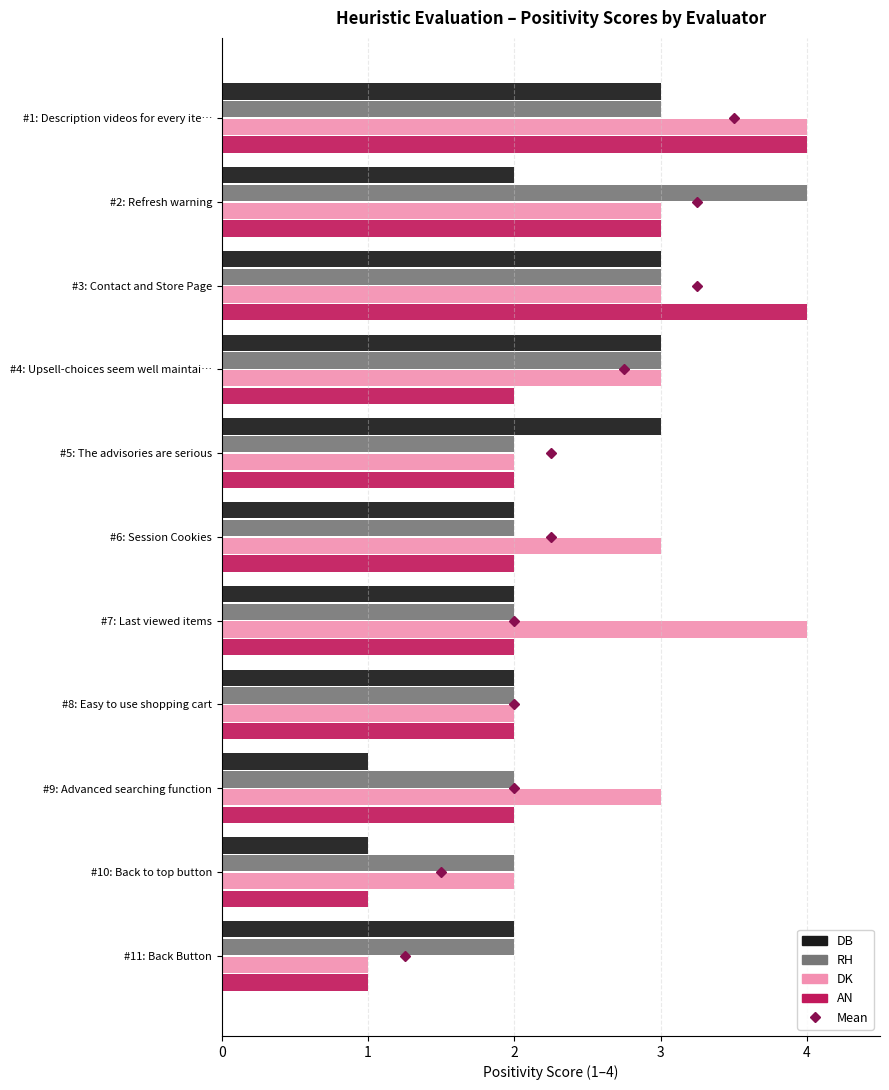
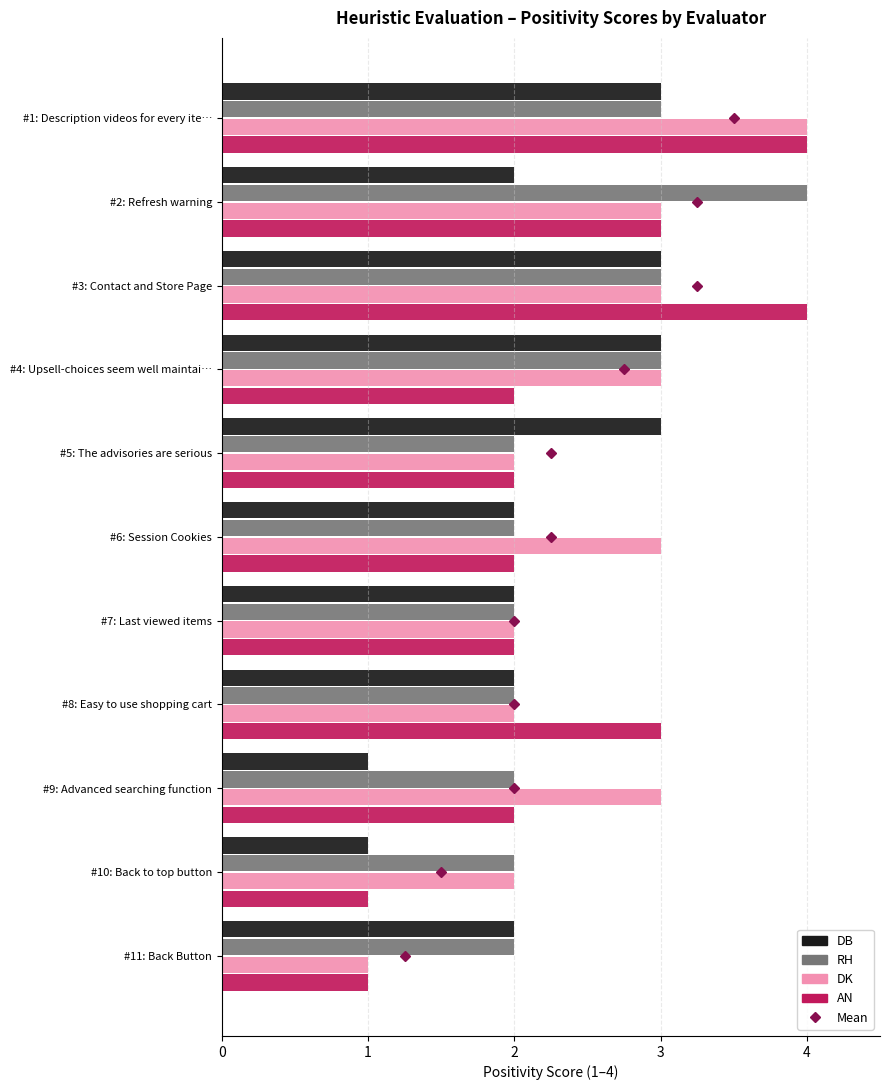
  {
    "DB": {
      "#1: Description videos for every ite…": 3,
      "#2: Refresh warning": 2,
      "#3: Contact and Store Page": 3,
      "#4: Upsell-choices seem well maintai…": 3,
      "#5: The advisories are serious": 3,
      "#6: Session Cookies": 2,
      "#7: Last viewed items": 2,
      "#8: Easy to use shopping cart": 2,
      "#9: Advanced searching function": 1,
      "#10: Back to top button": 1,
      "#11: Back Button": 2
    },
    "RH": {
      "#1: Description videos for every ite…": 3,
      "#2: Refresh warning": 4,
      "#3: Contact and Store Page": 3,
      "#4: Upsell-choices seem well maintai…": 3,
      "#5: The advisories are serious": 2,
      "#6: Session Cookies": 2,
      "#7: Last viewed items": 2,
      "#8: Easy to use shopping cart": 2,
      "#9: Advanced searching function": 2,
      "#10: Back to top button": 2,
      "#11: Back Button": 2
    },
    "DK": {
      "#1: Description videos for every ite…": 4,
      "#2: Refresh warning": 3,
      "#3: Contact and Store Page": 3,
      "#4: Upsell-choices seem well maintai…": 3,
      "#5: The advisories are serious": 2,
      "#6: Session Cookies": 3,
-     "#7: Last viewed items": 4,
+     "#7: Last viewed items": 2,
      "#8: Easy to use shopping cart": 2,
      "#9: Advanced searching function": 3,
      "#10: Back to top button": 2,
      "#11: Back Button": 1
    },
    "AN": {
      "#1: Description videos for every ite…": 4,
      "#2: Refresh warning": 3,
      "#3: Contact and Store Page": 4,
      "#4: Upsell-choices seem well maintai…": 2,
      "#5: The advisories are serious": 2,
      "#6: Session Cookies": 2,
      "#7: Last viewed items": 2,
-     "#8: Easy to use shopping cart": 2,
+     "#8: Easy to use shopping cart": 3,
      "#9: Advanced searching function": 2,
      "#10: Back to top button": 1,
      "#11: Back Button": 1
    }
  }
